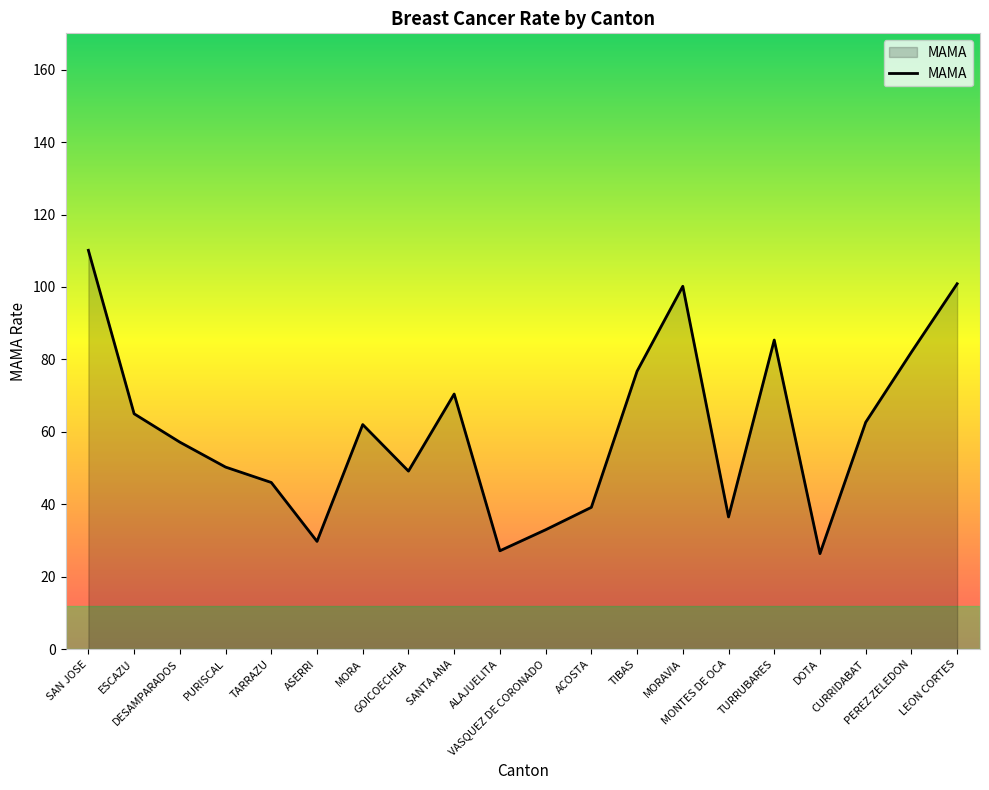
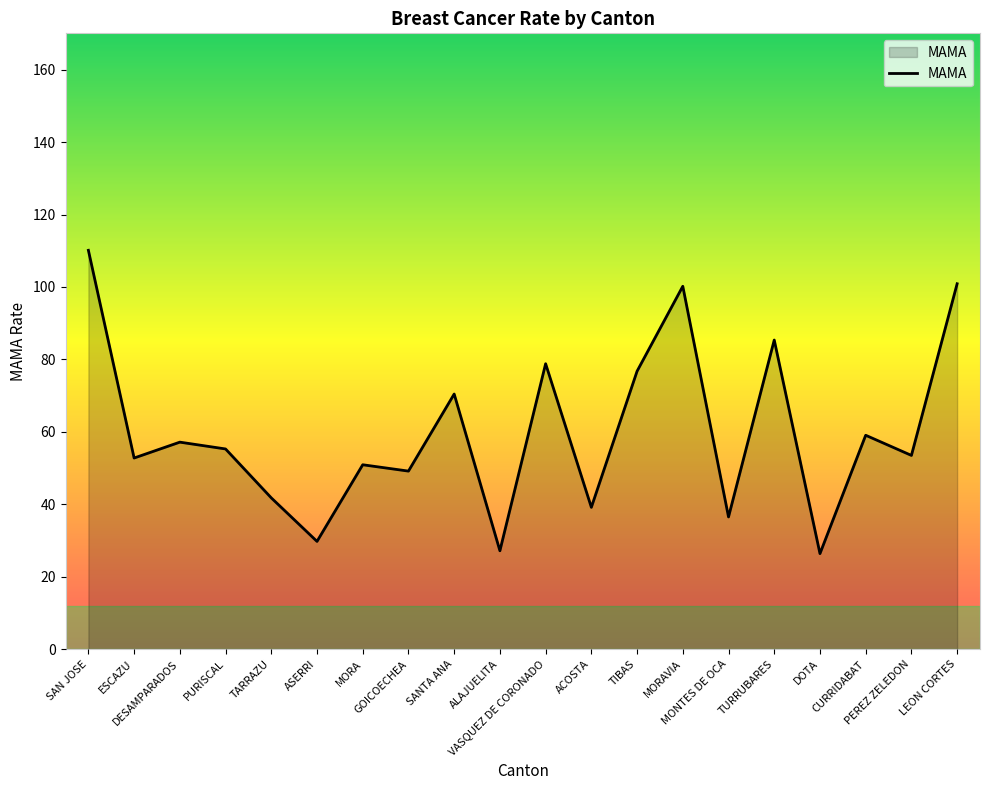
  {
    "SAN JOSE": 110,
-   "ESCAZU": 65,
+   "ESCAZU": 53,
    "DESAMPARADOS": 57,
-   "PURISCAL": 50,
-   "TARRAZU": 46,
+   "PURISCAL": 55,
+   "TARRAZU": 42,
    "ASERRI": 30,
-   "MORA": 62,
+   "MORA": 51,
    "GOICOECHEA": 49,
    "SANTA ANA": 70,
    "ALAJUELITA": 27,
-   "VASQUEZ DE CORONADO": 33,
+   "VASQUEZ DE CORONADO": 79,
    "ACOSTA": 39,
    "TIBAS": 77,
    "MORAVIA": 100,
    "MONTES DE OCA": 37,
    "TURRUBARES": 85,
    "DOTA": 26,
-   "CURRIDABAT": 63,
-   "PEREZ ZELEDON": 82,
+   "CURRIDABAT": 59,
+   "PEREZ ZELEDON": 54,
    "LEON CORTES": 101
  }
